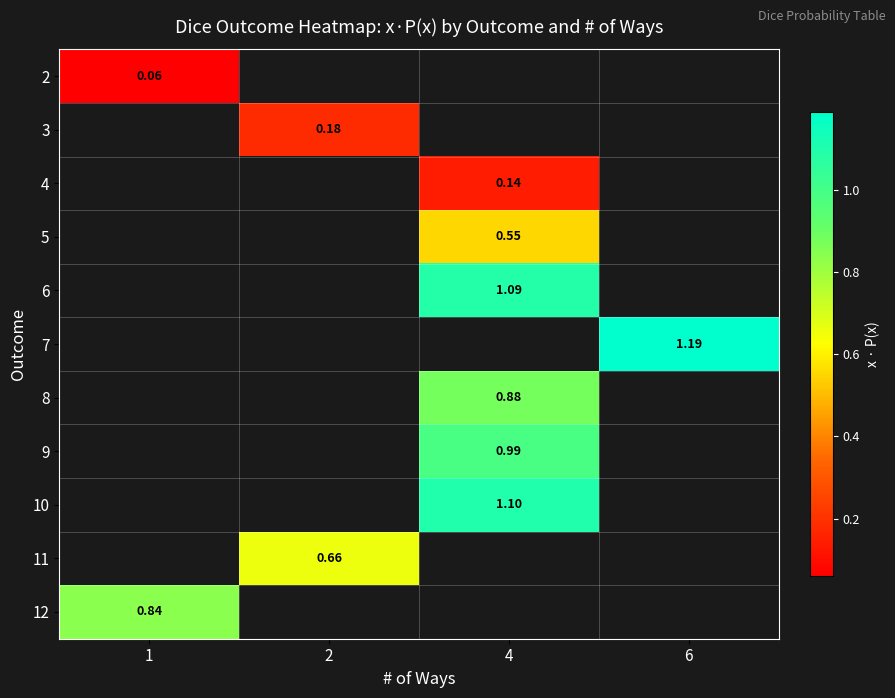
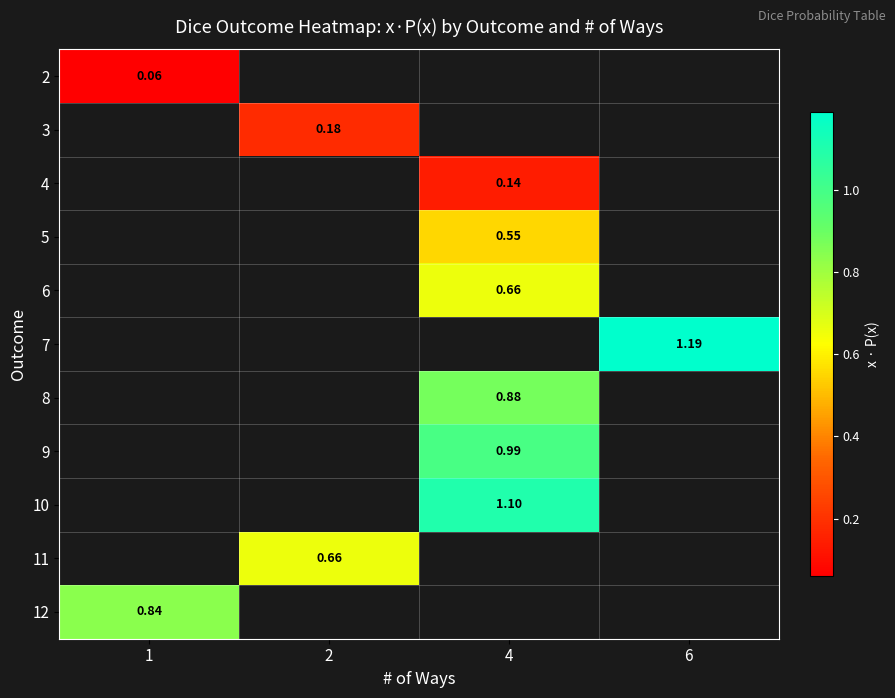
  {
    "2": {
      "1": 0.06
    },
    "3": {
      "2": 0.18
    },
    "4": {
      "4": 0.14
    },
    "5": {
      "4": 0.55
    },
    "6": {
-     "4": 1.09
+     "4": 0.66
    },
    "7": {
      "6": 1.19
    },
    "8": {
      "4": 0.88
    },
    "9": {
      "4": 0.99
    },
    "10": {
      "4": 1.10
    },
    "11": {
      "2": 0.66
    },
    "12": {
      "1": 0.84
    }
  }
